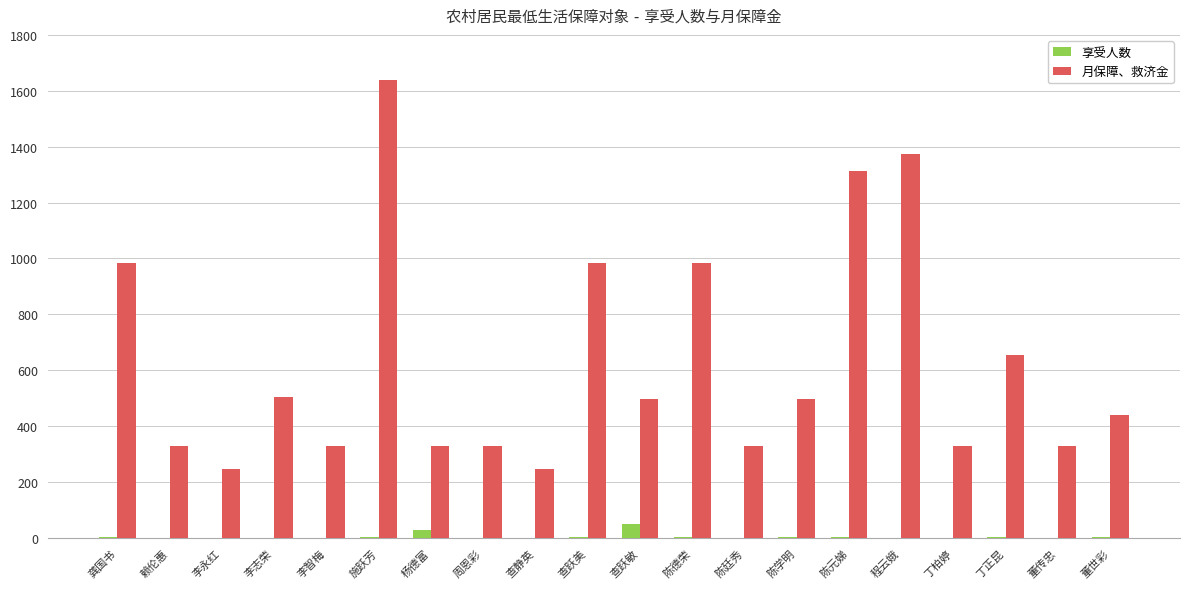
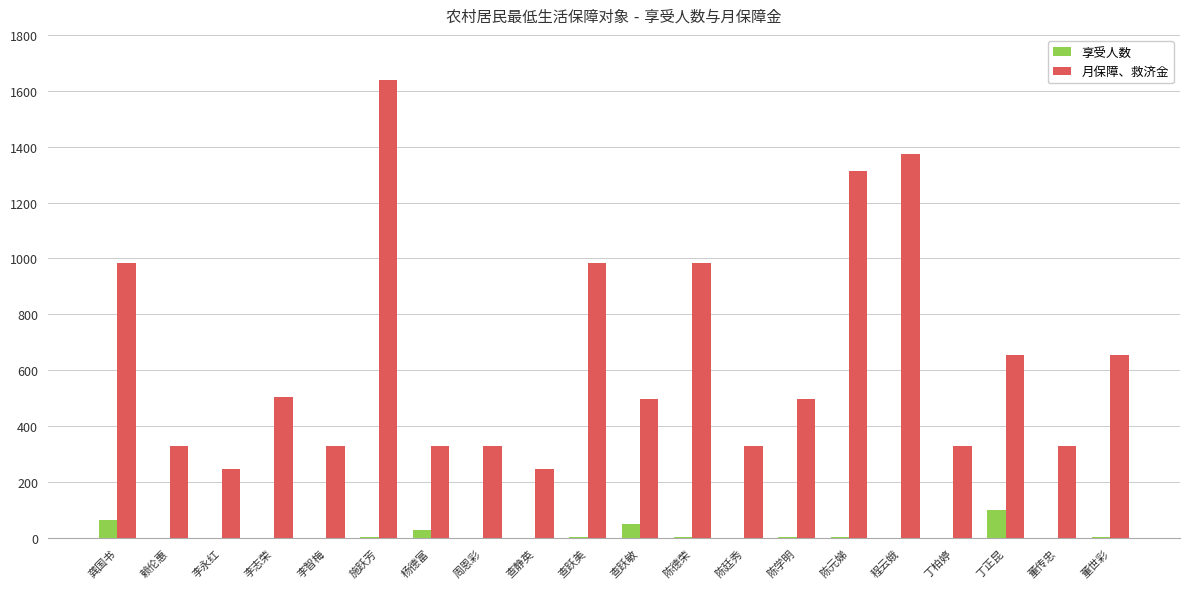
  {
    "享受人数": {
-     "龚国书": 0,
+     "龚国书": 70,
      "杨德富": 30,
      "查跃敏": 50,
-     "丁正昆": 0
+     "丁正昆": 100
    },
    "月保障、救济金": {
      "龚国书": 980,
      "赖伦惠": 330,
      "李永红": 250,
      "李志荣": 510,
      "李智梅": 330,
      "施跃芳": 1640,
      "杨德富": 330,
      "周恩彩": 330,
      "查静英": 250,
      "查跃美": 980,
      "查跃敏": 500,
      "陈德荣": 980,
      "陈廷秀": 330,
      "陈学明": 500,
      "陈元娣": 1310,
      "程云娥": 1380,
      "丁柏婷": 330,
      "丁正昆": 660,
      "董传忠": 330,
-     "董世彩": 440
+     "董世彩": 660
    }
  }
